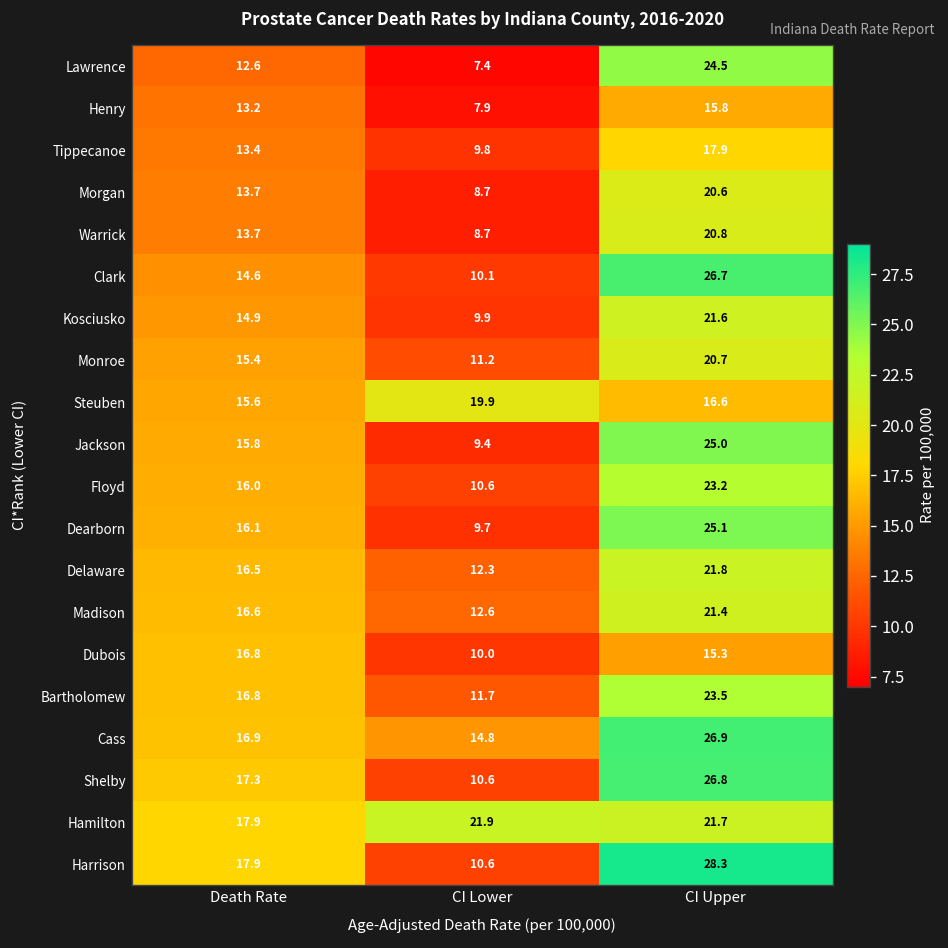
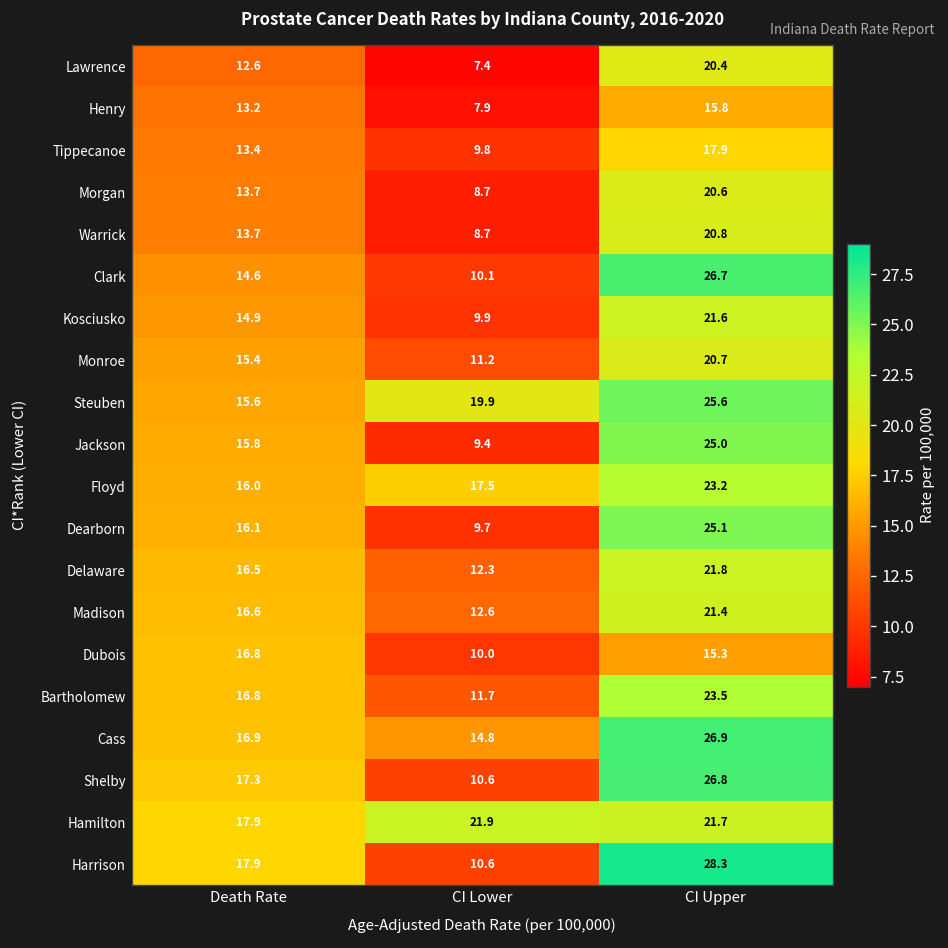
  {
    "Lawrence": {
      "Death Rate": 12.6,
      "CI Lower": 7.4,
-     "CI Upper": 24.5
+     "CI Upper": 20.4
    },
    "Henry": {
      "Death Rate": 13.2,
      "CI Lower": 7.9,
      "CI Upper": 15.8
    },
    "Tippecanoe": {
      "Death Rate": 13.4,
      "CI Lower": 9.8,
      "CI Upper": 17.9
    },
    "Morgan": {
      "Death Rate": 13.7,
      "CI Lower": 8.7,
      "CI Upper": 20.6
    },
    "Warrick": {
      "Death Rate": 13.7,
      "CI Lower": 8.7,
      "CI Upper": 20.8
    },
    "Clark": {
      "Death Rate": 14.6,
      "CI Lower": 10.1,
      "CI Upper": 26.7
    },
    "Kosciusko": {
      "Death Rate": 14.9,
      "CI Lower": 9.9,
      "CI Upper": 21.6
    },
    "Monroe": {
      "Death Rate": 15.4,
      "CI Lower": 11.2,
      "CI Upper": 20.7
    },
    "Steuben": {
      "Death Rate": 15.6,
      "CI Lower": 19.9,
-     "CI Upper": 16.6
+     "CI Upper": 25.6
    },
    "Jackson": {
      "Death Rate": 15.8,
      "CI Lower": 9.4,
      "CI Upper": 25.0
    },
    "Floyd": {
      "Death Rate": 16.0,
-     "CI Lower": 10.6,
+     "CI Lower": 17.5,
      "CI Upper": 23.2
    },
    "Dearborn": {
      "Death Rate": 16.1,
      "CI Lower": 9.7,
      "CI Upper": 25.1
    },
    "Delaware": {
      "Death Rate": 16.5,
      "CI Lower": 12.3,
      "CI Upper": 21.8
    },
    "Madison": {
      "Death Rate": 16.6,
      "CI Lower": 12.6,
      "CI Upper": 21.4
    },
    "Dubois": {
      "Death Rate": 16.8,
      "CI Lower": 10.0,
      "CI Upper": 15.3
    },
    "Bartholomew": {
      "Death Rate": 16.8,
      "CI Lower": 11.7,
      "CI Upper": 23.5
    },
    "Cass": {
      "Death Rate": 16.9,
      "CI Lower": 14.8,
      "CI Upper": 26.9
    },
    "Shelby": {
      "Death Rate": 17.3,
      "CI Lower": 10.6,
      "CI Upper": 26.8
    },
    "Hamilton": {
      "Death Rate": 17.9,
      "CI Lower": 21.9,
      "CI Upper": 21.7
    },
    "Harrison": {
      "Death Rate": 17.9,
      "CI Lower": 10.6,
      "CI Upper": 28.3
    }
  }
